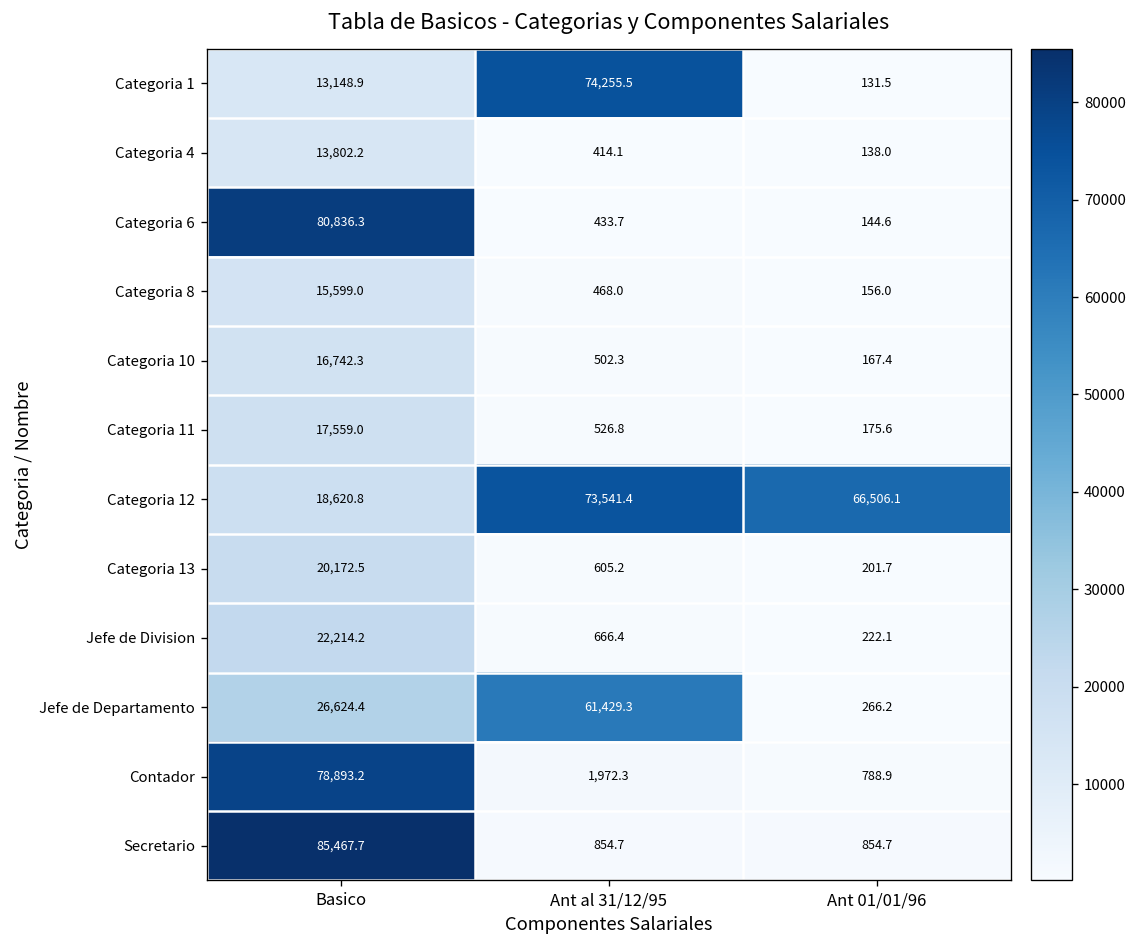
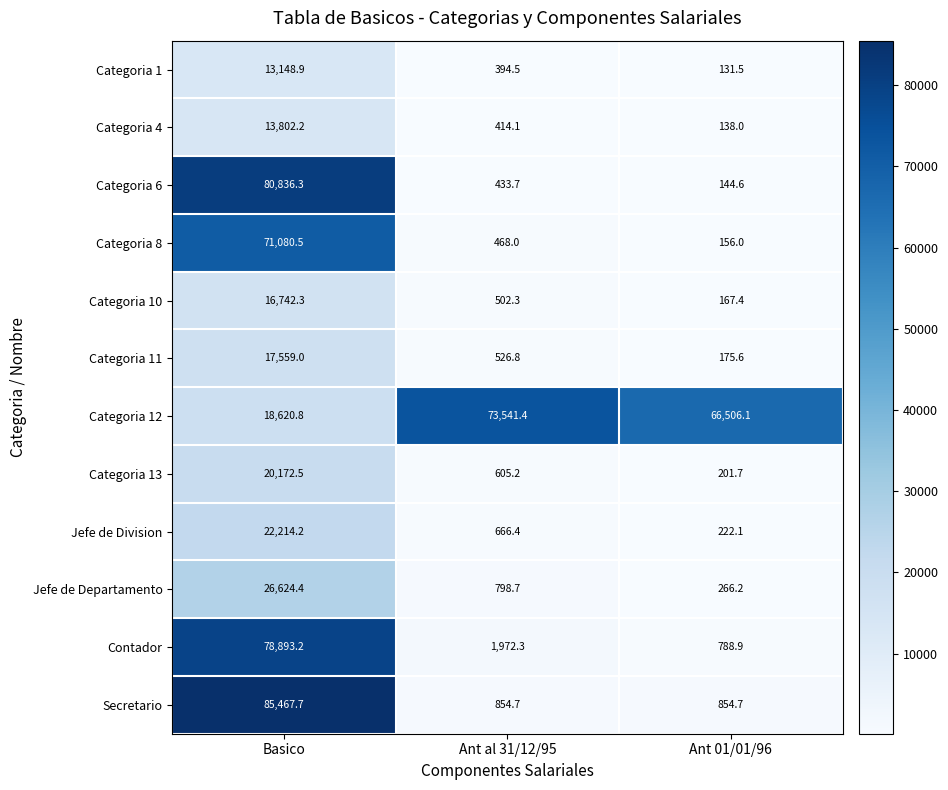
  {
    "Categoria 1": {
      "Basico": "13,148.9",
-     "Ant al 31/12/95": "74,255.5",
+     "Ant al 31/12/95": "394.5",
      "Ant 01/01/96": "131.5"
    },
    "Categoria 4": {
      "Basico": "13,802.2",
      "Ant al 31/12/95": "414.1",
      "Ant 01/01/96": "138.0"
    },
    "Categoria 6": {
      "Basico": "80,836.3",
      "Ant al 31/12/95": "433.7",
      "Ant 01/01/96": "144.6"
    },
    "Categoria 8": {
-     "Basico": "15,599.0",
+     "Basico": "71,080.5",
      "Ant al 31/12/95": "468.0",
      "Ant 01/01/96": "156.0"
    },
    "Categoria 10": {
      "Basico": "16,742.3",
      "Ant al 31/12/95": "502.3",
      "Ant 01/01/96": "167.4"
    },
    "Categoria 11": {
      "Basico": "17,559.0",
      "Ant al 31/12/95": "526.8",
      "Ant 01/01/96": "175.6"
    },
    "Categoria 12": {
      "Basico": "18,620.8",
      "Ant al 31/12/95": "73,541.4",
      "Ant 01/01/96": "66,506.1"
    },
    "Categoria 13": {
      "Basico": "20,172.5",
      "Ant al 31/12/95": "605.2",
      "Ant 01/01/96": "201.7"
    },
    "Jefe de Division": {
      "Basico": "22,214.2",
      "Ant al 31/12/95": "666.4",
      "Ant 01/01/96": "222.1"
    },
    "Jefe de Departamento": {
      "Basico": "26,624.4",
-     "Ant al 31/12/95": "61,429.3",
+     "Ant al 31/12/95": "798.7",
      "Ant 01/01/96": "266.2"
    },
    "Contador": {
      "Basico": "78,893.2",
      "Ant al 31/12/95": "1,972.3",
      "Ant 01/01/96": "788.9"
    },
    "Secretario": {
      "Basico": "85,467.7",
      "Ant al 31/12/95": "854.7",
      "Ant 01/01/96": "854.7"
    }
  }
